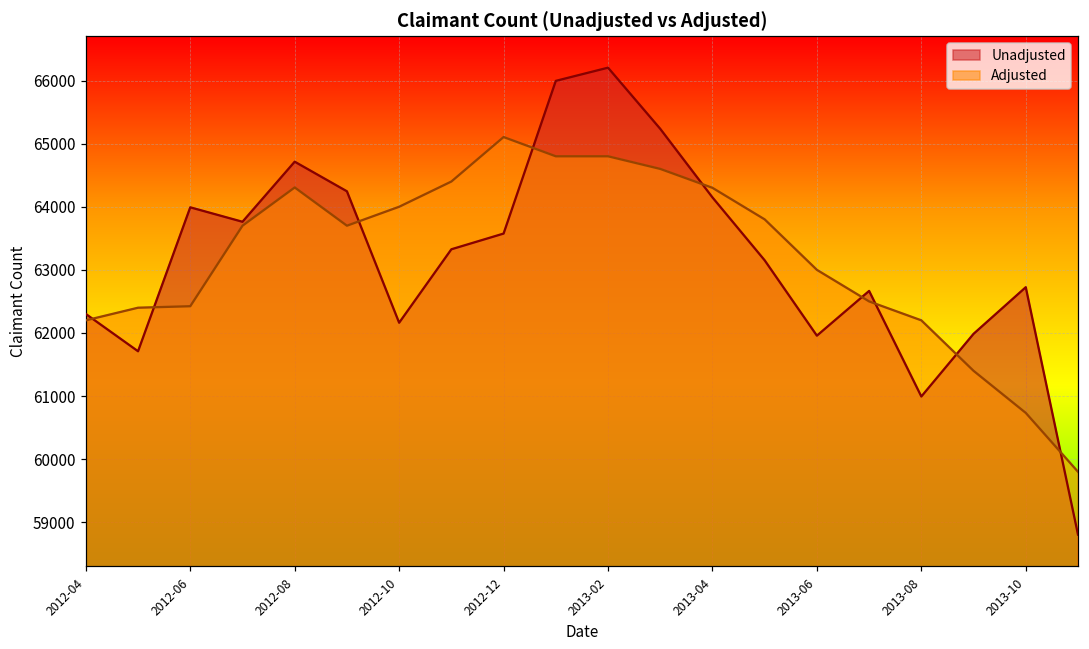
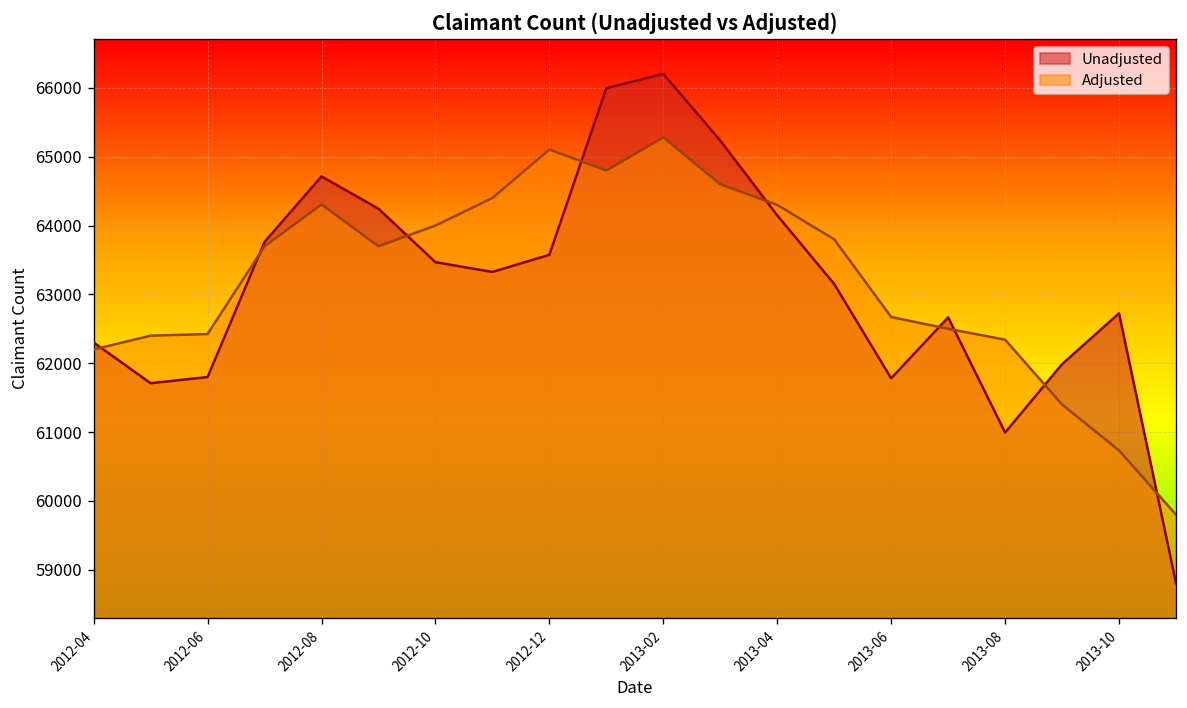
  {
    "Unadjusted": {
      "2012-04": 62300,
-     "2012-06": 64000,
+     "2012-06": 61800,
      "2012-08": 64700,
-     "2012-10": 62200,
+     "2012-10": 63500,
      "2012-12": 63600,
      "2013-02": 66200,
      "2013-04": 64100,
-     "2013-06": 62000,
+     "2013-06": 61800,
      "2013-08": 61000,
      "2013-10": 62700
    },
    "Adjusted": {
      "2012-04": 62200,
      "2012-06": 62400,
      "2012-08": 64300,
      "2012-10": 64000,
      "2012-12": 65100,
-     "2013-02": 64800,
+     "2013-02": 65300,
      "2013-04": 64300,
-     "2013-06": 63000,
-     "2013-08": 62200,
+     "2013-06": 62700,
+     "2013-08": 62300,
      "2013-10": 60700
    }
  }
